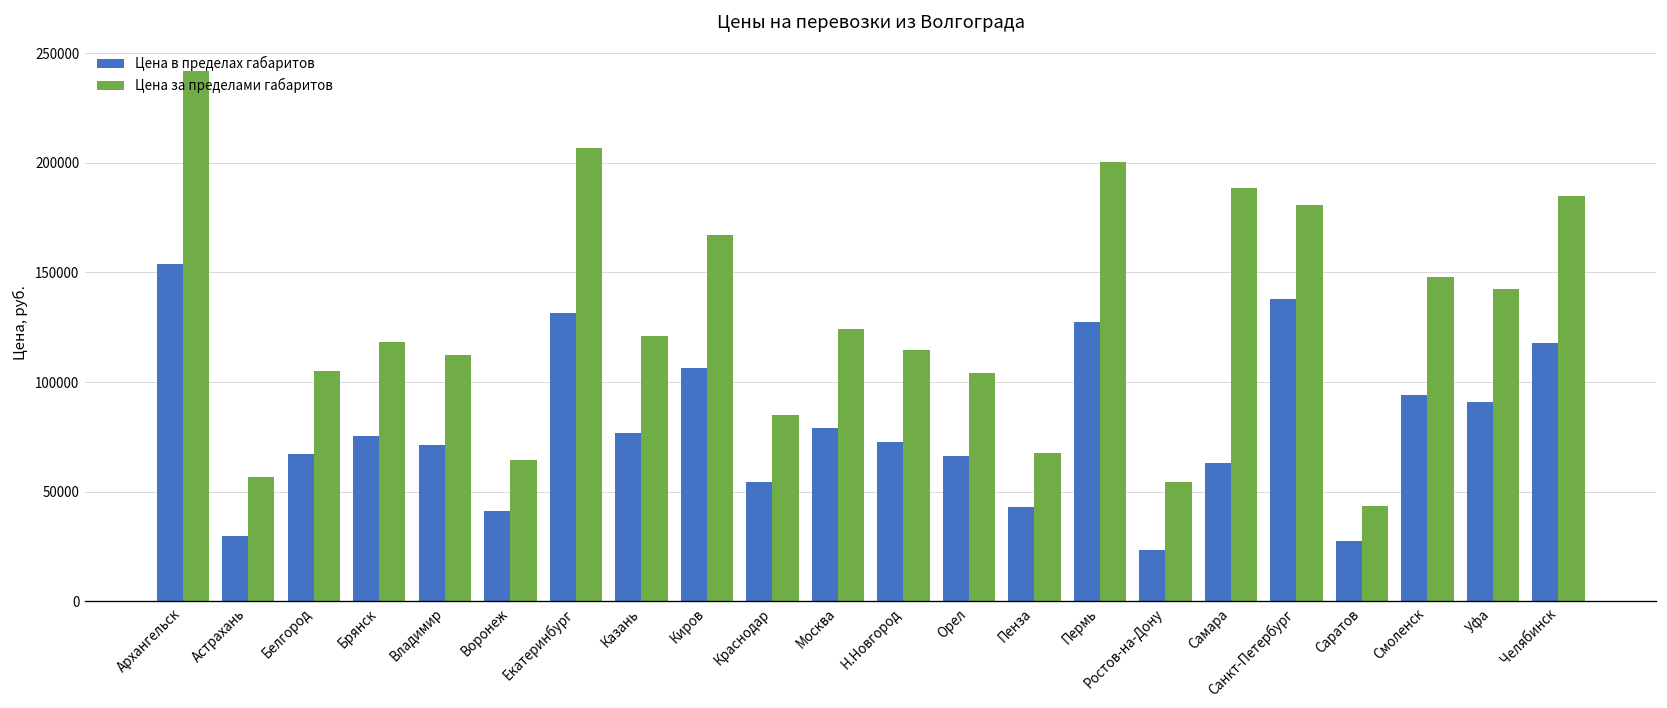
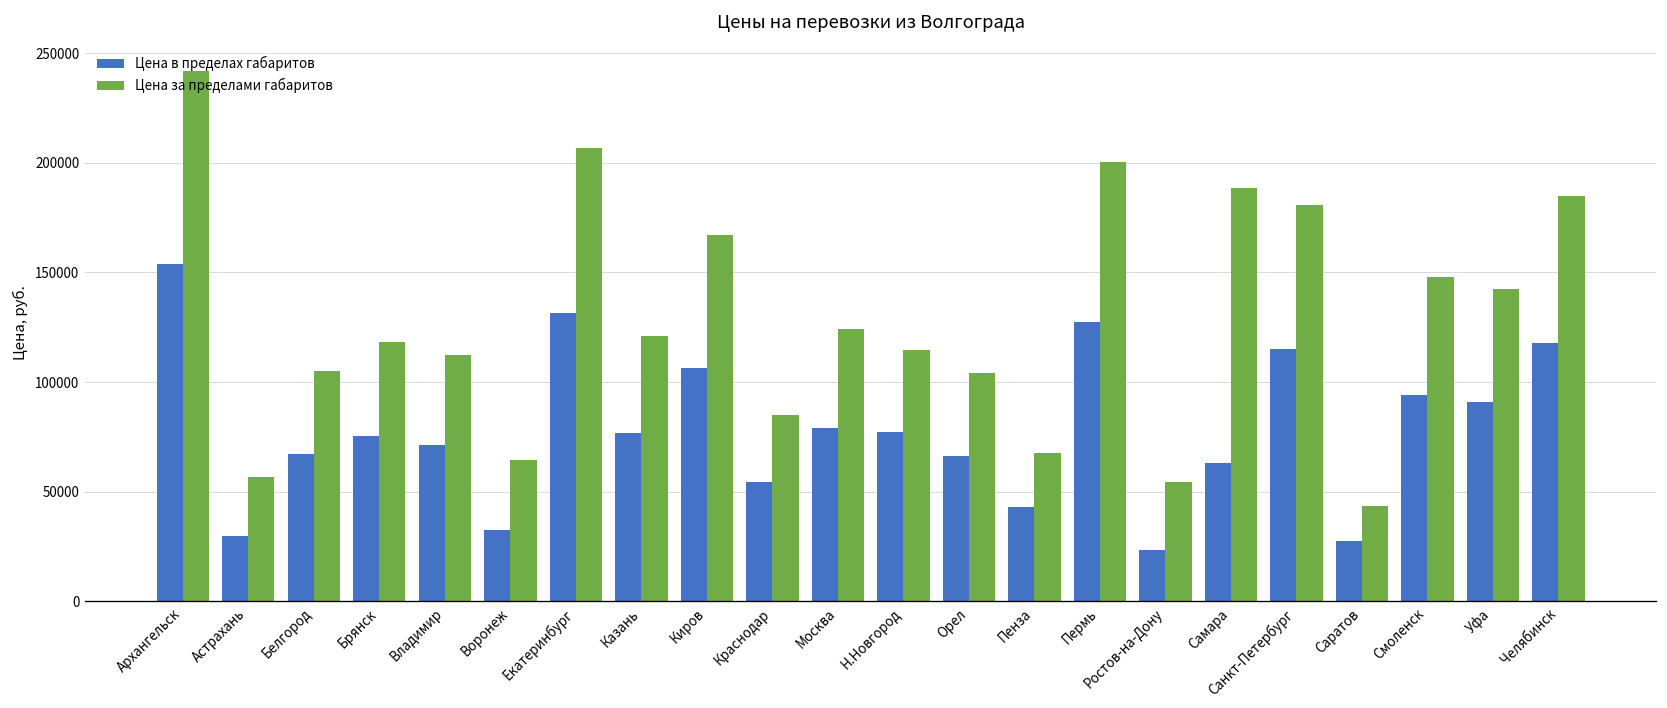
  {
    "Цена в пределах габаритов": {
      "Архангельск": 154000,
      "Астрахань": 30000,
      "Белгород": 67000,
      "Брянск": 75000,
      "Владимир": 71000,
-     "Воронеж": 41000,
+     "Воронеж": 33000,
      "Екатеринбург": 132000,
      "Казань": 77000,
      "Киров": 106000,
      "Краснодар": 54000,
      "Москва": 79000,
-     "Н.Новгород": 73000,
+     "Н.Новгород": 77000,
      "Орел": 66000,
      "Пенза": 43000,
      "Пермь": 128000,
      "Ростов-на-Дону": 23000,
      "Самара": 63000,
-     "Санкт-Петербург": 138000,
+     "Санкт-Петербург": 115000,
      "Саратов": 28000,
      "Смоленск": 94000,
      "Уфа": 91000,
      "Челябинск": 118000
    },
    "Цена за пределами габаритов": {
      "Архангельск": 242000,
      "Астрахань": 57000,
      "Белгород": 105000,
      "Брянск": 118000,
      "Владимир": 112000,
      "Воронеж": 65000,
      "Екатеринбург": 207000,
      "Казань": 121000,
      "Киров": 167000,
      "Краснодар": 85000,
      "Москва": 124000,
      "Н.Новгород": 114000,
      "Орел": 104000,
      "Пенза": 68000,
      "Пермь": 200000,
      "Ростов-на-Дону": 55000,
      "Самара": 188000,
      "Санкт-Петербург": 181000,
      "Саратов": 43000,
      "Смоленск": 148000,
      "Уфа": 143000,
      "Челябинск": 185000
    }
  }
